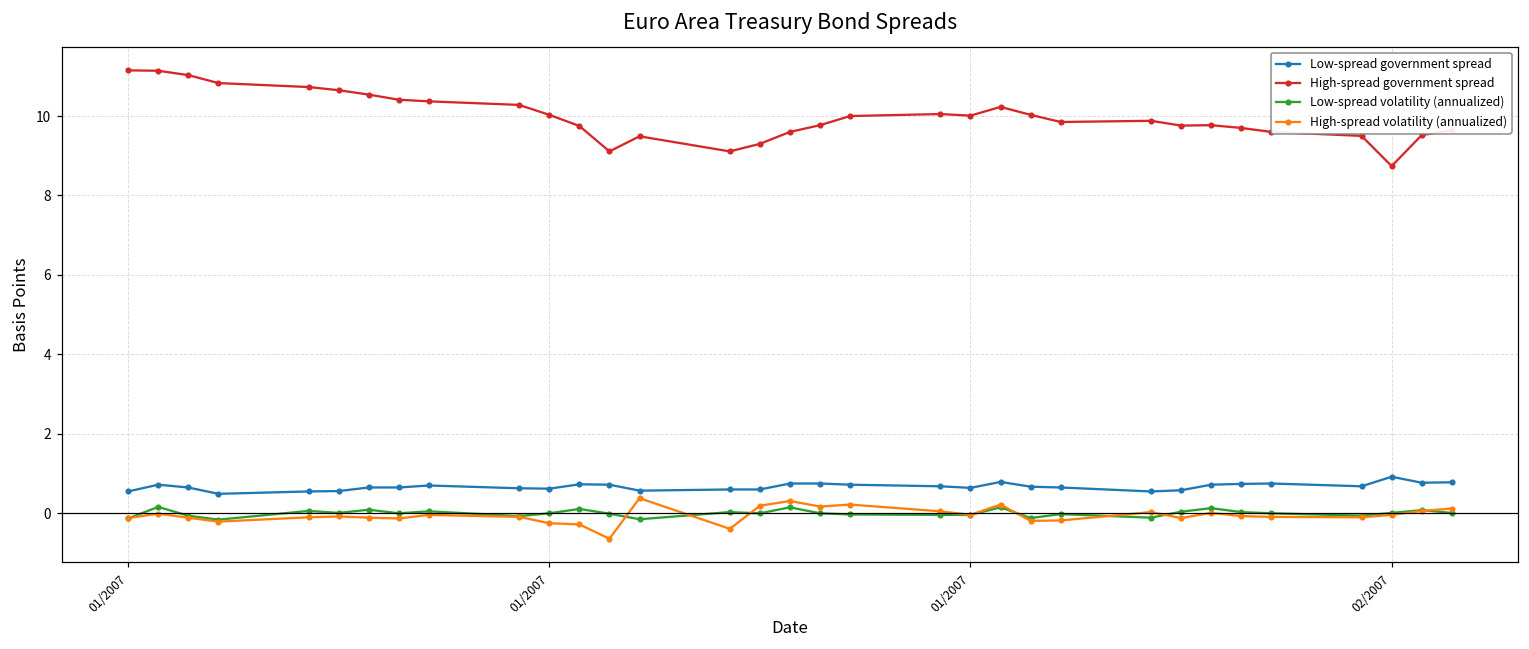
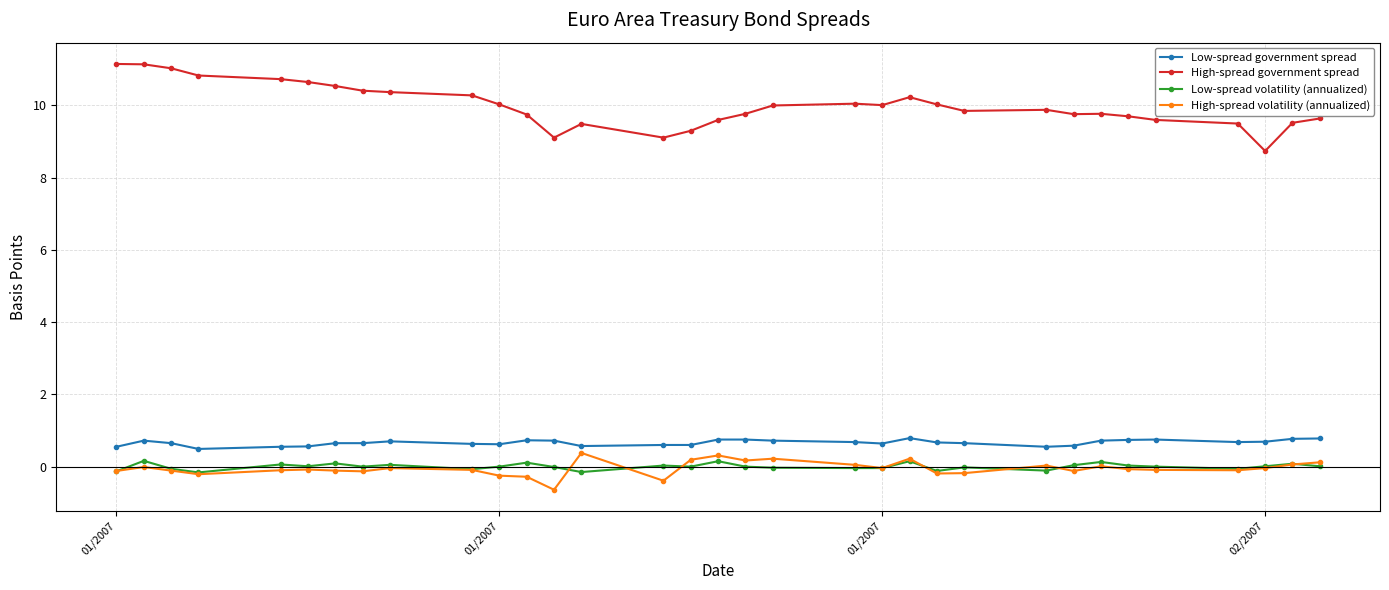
  {
    "Low-spread government spread": {
-     "02/2007": 0.9
+     "02/2007": 0.7
    },
    "High-spread government spread": {
      "02/2007": 8.7
    }
  }
